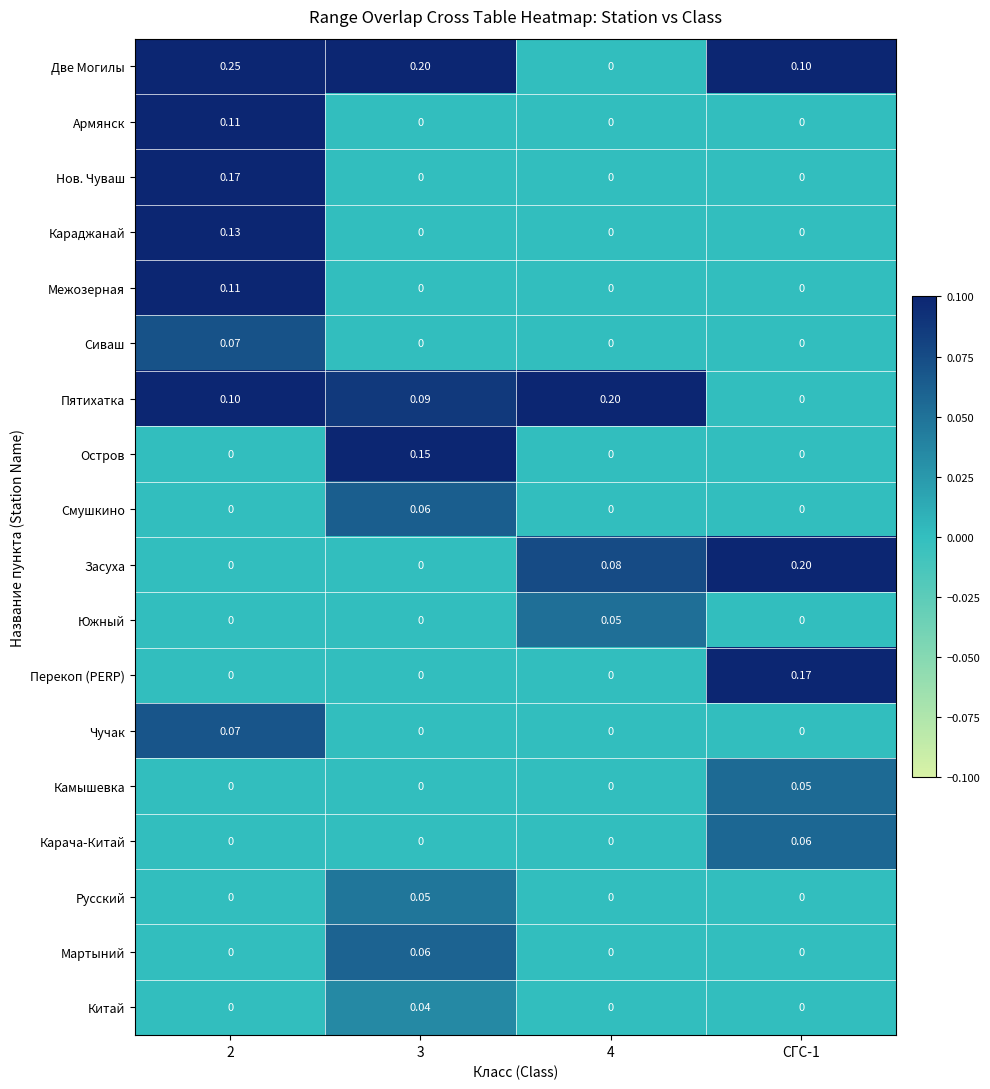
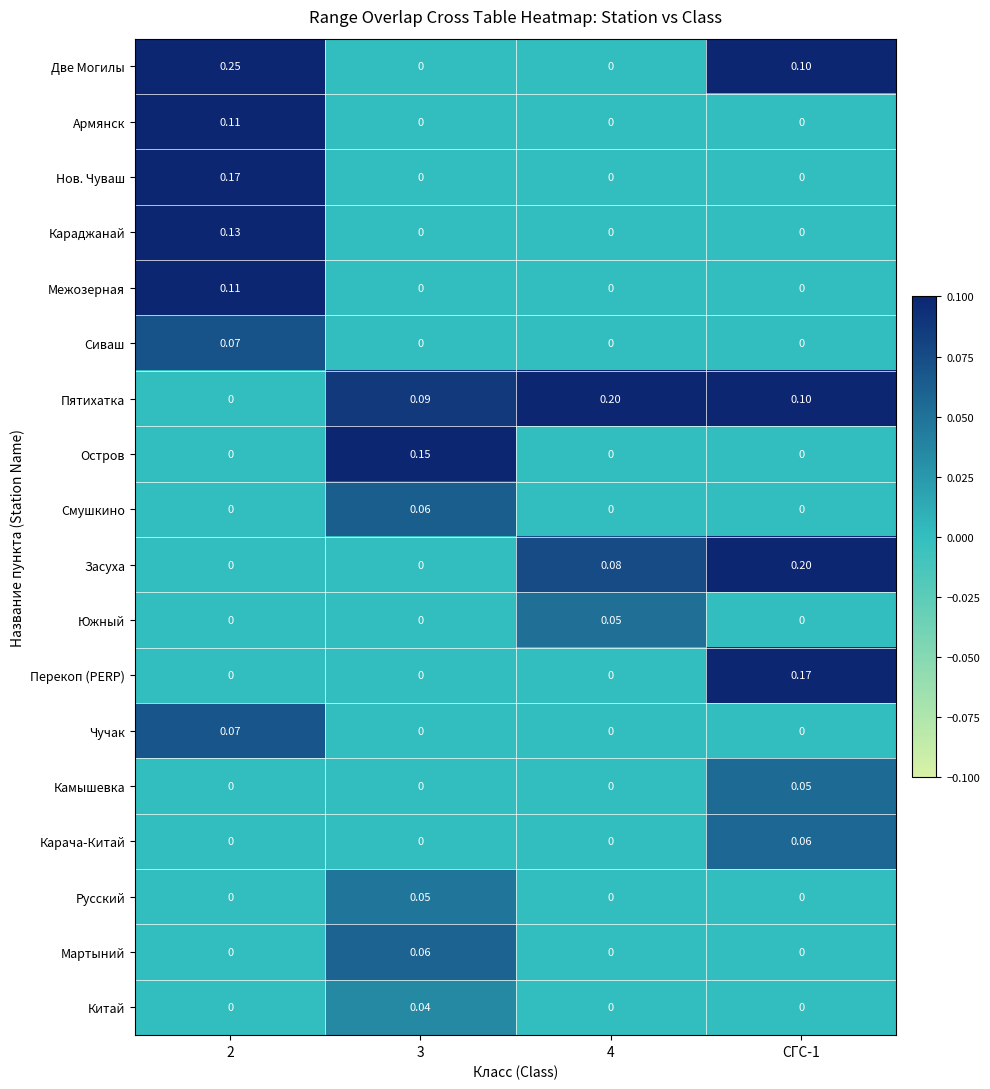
  {
    "Две Могилы": {
      "2": 0.25,
-     "3": 0.20,
+     "3": 0,
      "4": 0,
      "СГС-1": 0.10
    },
    "Армянск": {
      "2": 0.11,
      "3": 0,
      "4": 0,
      "СГС-1": 0
    },
    "Нов. Чуваш": {
      "2": 0.17,
      "3": 0,
      "4": 0,
      "СГС-1": 0
    },
    "Караджанай": {
      "2": 0.13,
      "3": 0,
      "4": 0,
      "СГС-1": 0
    },
    "Межозерная": {
      "2": 0.11,
      "3": 0,
      "4": 0,
      "СГС-1": 0
    },
    "Сиваш": {
      "2": 0.07,
      "3": 0,
      "4": 0,
      "СГС-1": 0
    },
    "Пятихатка": {
-     "2": 0.10,
+     "2": 0,
      "3": 0.09,
      "4": 0.20,
-     "СГС-1": 0
+     "СГС-1": 0.10
    },
    "Остров": {
      "2": 0,
      "3": 0.15,
      "4": 0,
      "СГС-1": 0
    },
    "Смушкино": {
      "2": 0,
      "3": 0.06,
      "4": 0,
      "СГС-1": 0
    },
    "Засуха": {
      "2": 0,
      "3": 0,
      "4": 0.08,
      "СГС-1": 0.20
    },
    "Южный": {
      "2": 0,
      "3": 0,
      "4": 0.05,
      "СГС-1": 0
    },
    "Перекоп (PERP)": {
      "2": 0,
      "3": 0,
      "4": 0,
      "СГС-1": 0.17
    },
    "Чучак": {
      "2": 0.07,
      "3": 0,
      "4": 0,
      "СГС-1": 0
    },
    "Камышевка": {
      "2": 0,
      "3": 0,
      "4": 0,
      "СГС-1": 0.05
    },
    "Карача-Китай": {
      "2": 0,
      "3": 0,
      "4": 0,
      "СГС-1": 0.06
    },
    "Русский": {
      "2": 0,
      "3": 0.05,
      "4": 0,
      "СГС-1": 0
    },
    "Мартыний": {
      "2": 0,
      "3": 0.06,
      "4": 0,
      "СГС-1": 0
    },
    "Китай": {
      "2": 0,
      "3": 0.04,
      "4": 0,
      "СГС-1": 0
    }
  }
